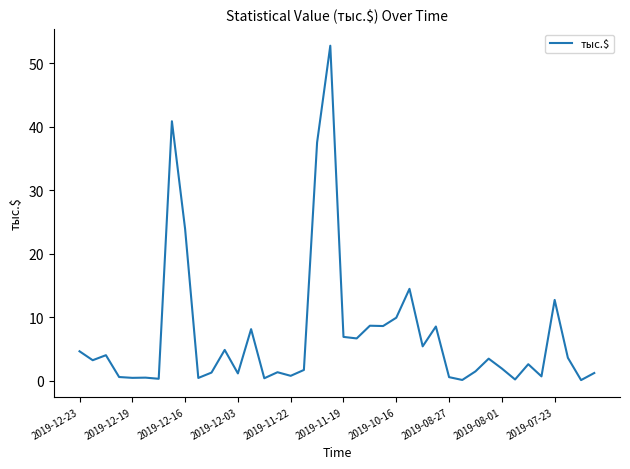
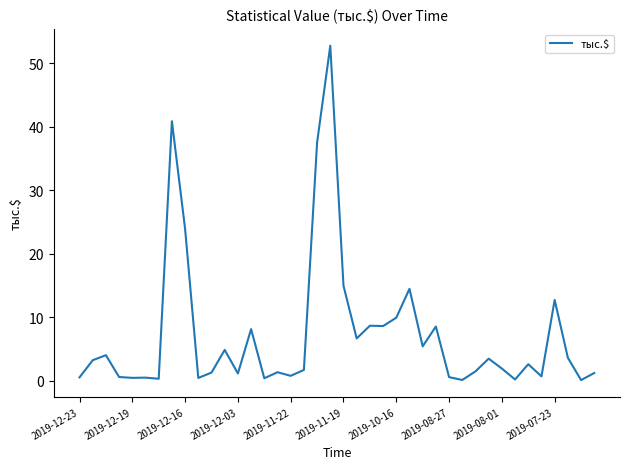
  {
-   "2019-12-23": 5,
-   "2019-11-19": 7,
+   "2019-12-23": 0,
+   "2019-11-19": 15,
    "2019-08-27": 1,
    "2019-08-01": 2,
    "2019-07-23": 13
  }
